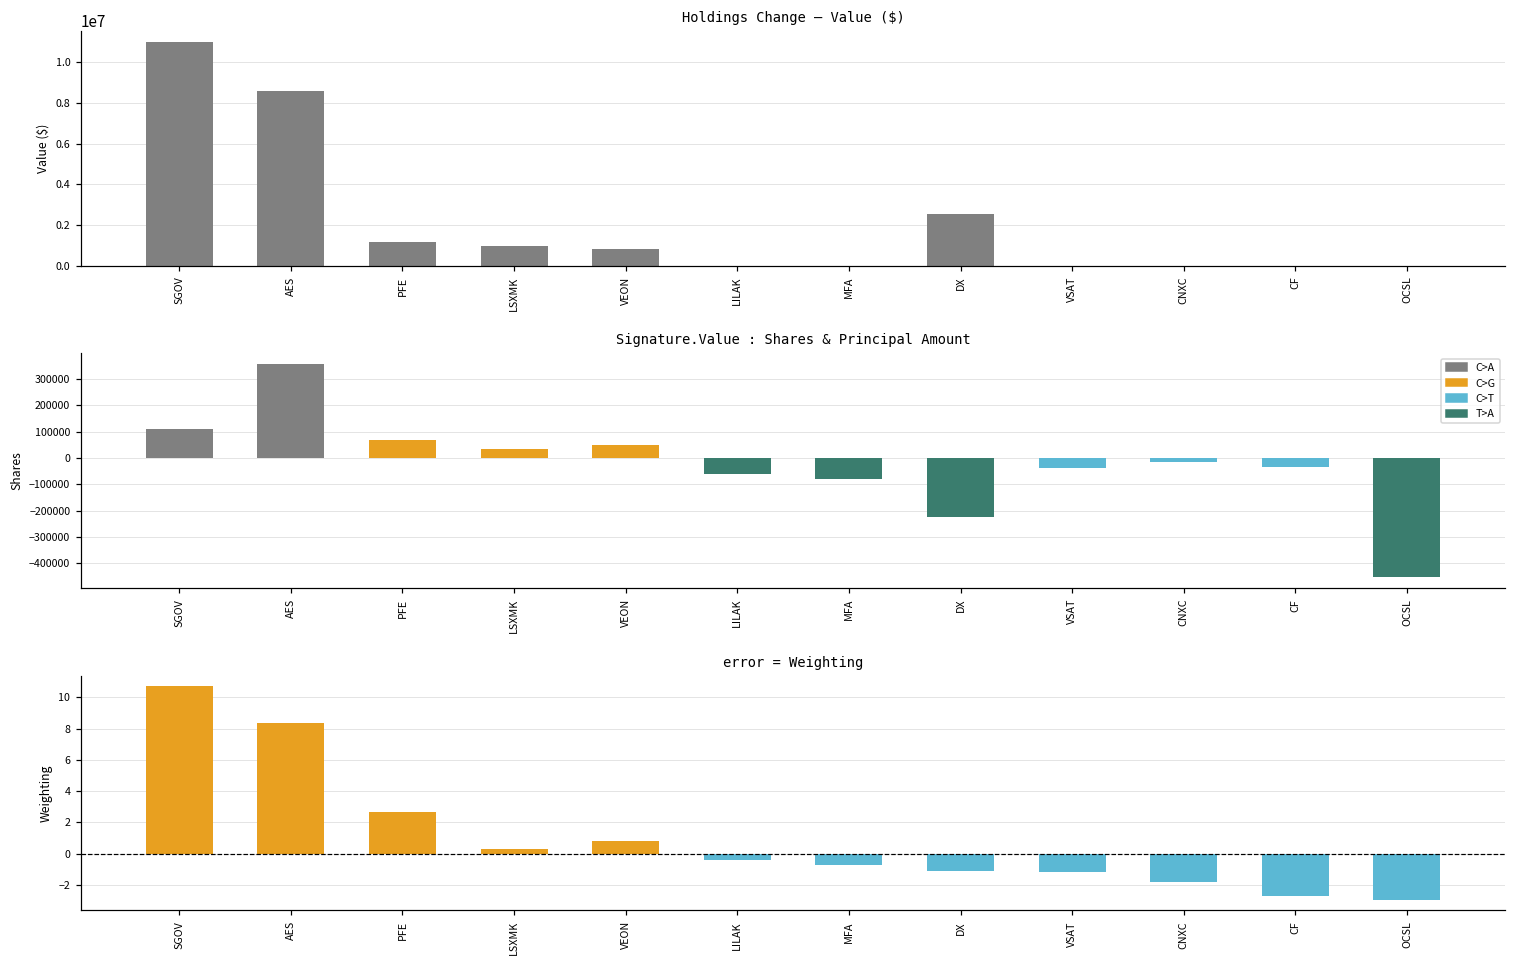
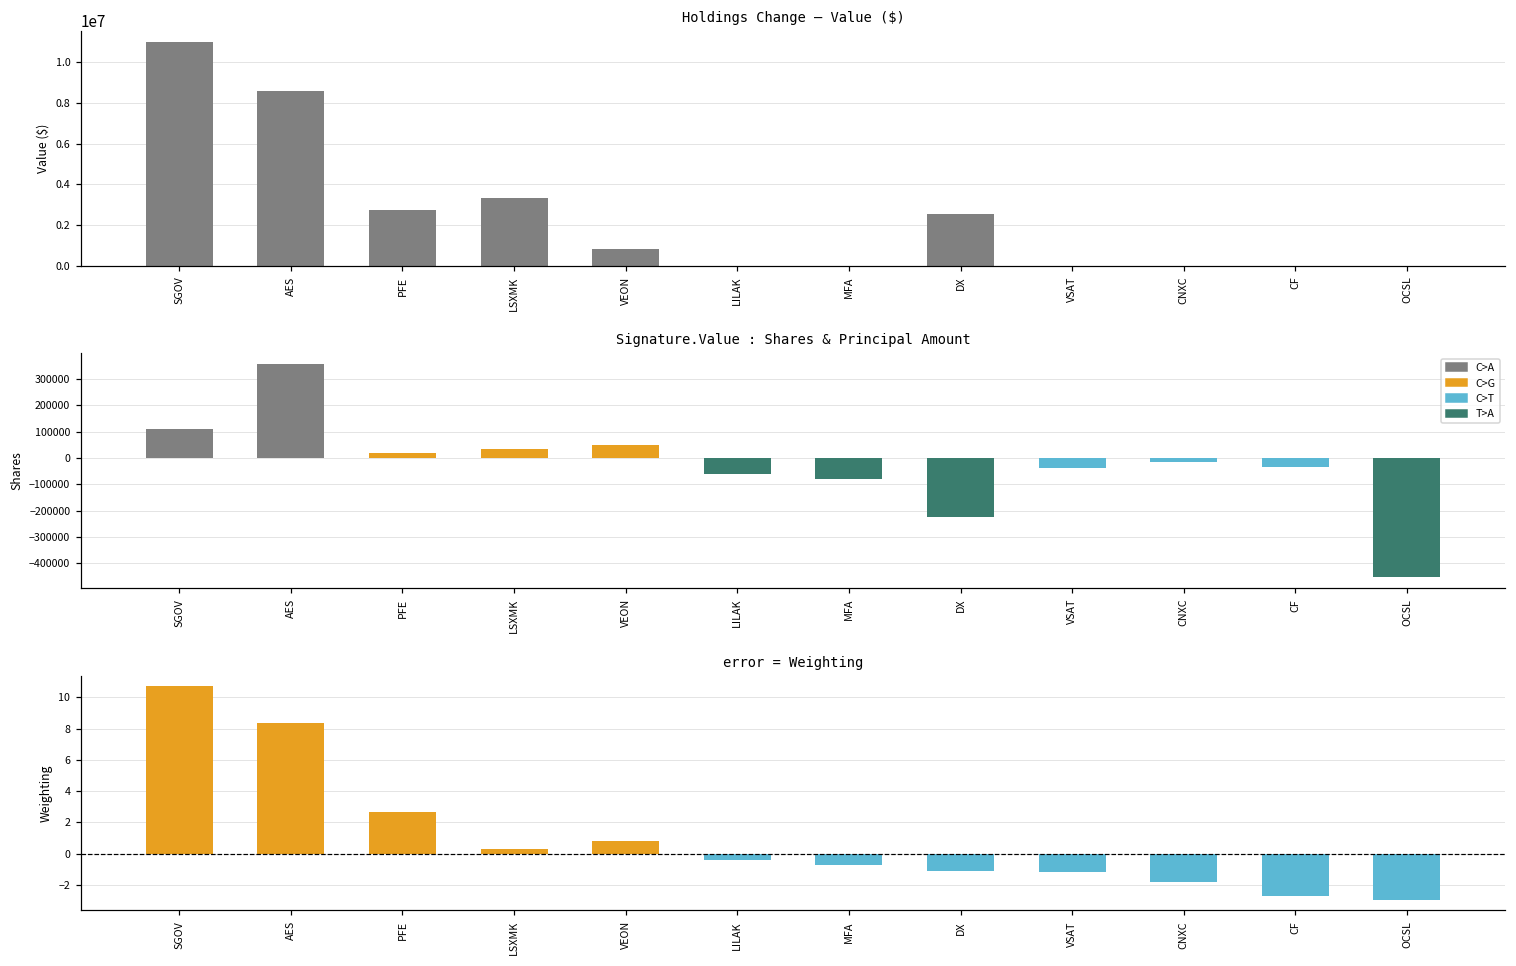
  {
    "Holdings Change — Value ($)": {
      "SGOV": 11000000,
      "AES": 8600000,
-     "PFE": 1200000,
-     "LSXMK": 1000000,
+     "PFE": 2700000,
+     "LSXMK": 3300000,
      "VEON": 800000,
      "LILAK": 0,
      "MFA": 0,
      "DX": 2600000,
      "VSAT": 0,
      "CNXC": 0,
      "CF": 0,
      "OCSL": 0
    },
    "Signature.Value : Shares & Principal Amount": {
      "SGOV": 110000,
      "AES": 360000,
-     "PFE": 70000,
+     "PFE": 20000,
      "LSXMK": 40000,
      "VEON": 50000,
      "LILAK": -60000,
      "MFA": -80000,
      "DX": -220000,
      "VSAT": -40000,
      "CNXC": -10000,
      "CF": -30000,
      "OCSL": -450000
    },
    "error = Weighting": {
      "SGOV": 10.7,
      "AES": 8.4,
      "PFE": 2.6,
      "LSXMK": 0.3,
      "VEON": 0.8,
      "LILAK": -0.4,
      "MFA": -0.7,
      "DX": -1.1,
      "VSAT": -1.2,
      "CNXC": -1.8,
      "CF": -2.7,
      "OCSL": -2.9
    }
  }
